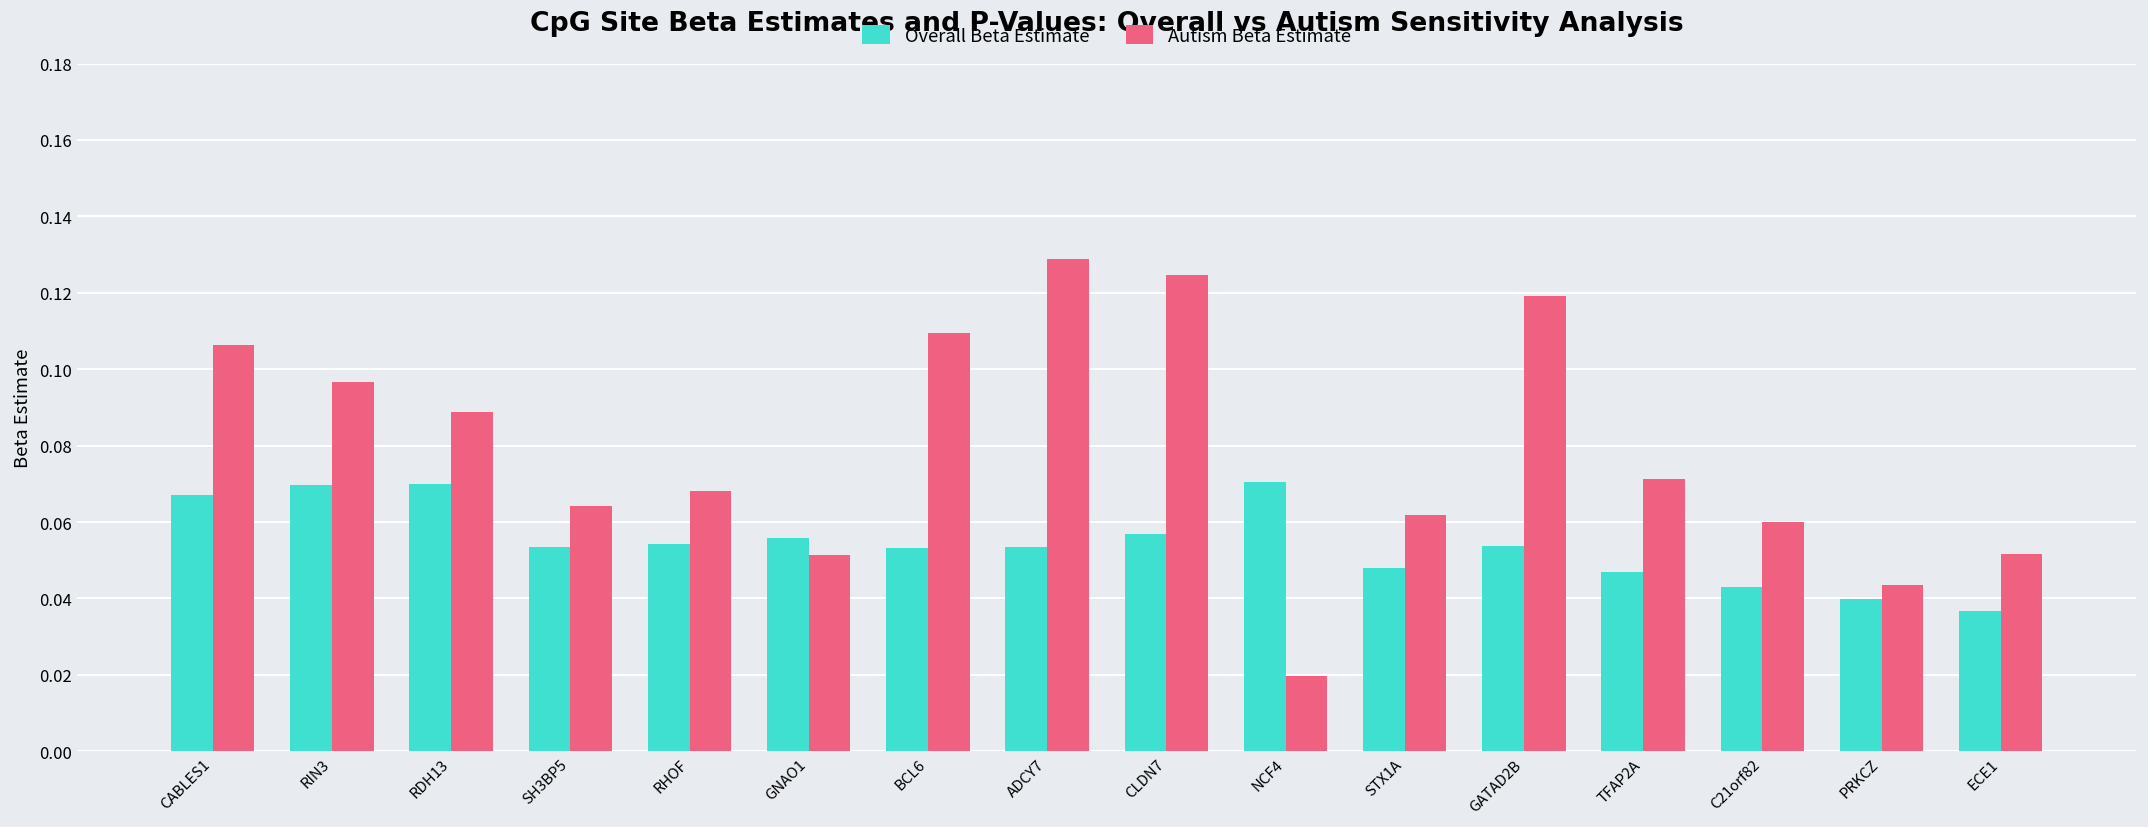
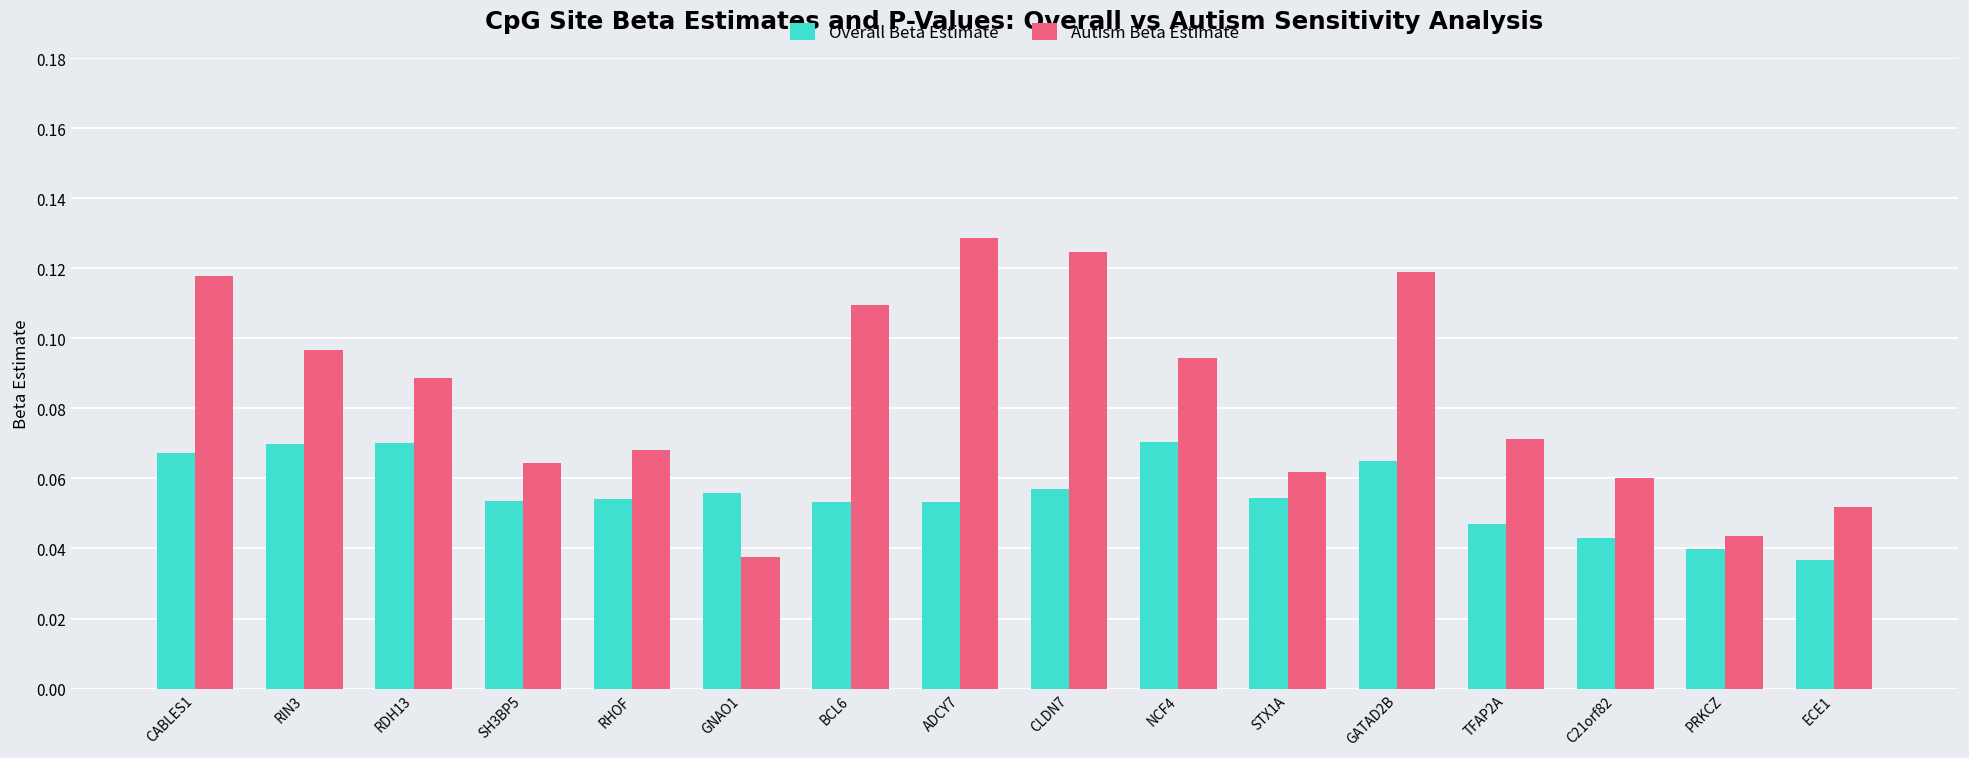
  {
    "Overall Beta Estimate": {
      "CABLES1": 0.067,
      "RIN3": 0.070,
      "RDH13": 0.070,
      "SH3BP5": 0.054,
      "RHOF": 0.054,
      "GNAO1": 0.056,
      "BCL6": 0.053,
      "ADCY7": 0.053,
      "CLDN7": 0.057,
      "NCF4": 0.071,
-     "STX1A": 0.048,
-     "GATAD2B": 0.054,
+     "STX1A": 0.055,
+     "GATAD2B": 0.065,
      "TFAP2A": 0.047,
      "C21orf82": 0.043,
      "PRKCZ": 0.040,
      "ECE1": 0.037
    },
    "Autism Beta Estimate": {
-     "CABLES1": 0.106,
+     "CABLES1": 0.118,
      "RIN3": 0.097,
      "RDH13": 0.089,
      "SH3BP5": 0.064,
      "RHOF": 0.068,
-     "GNAO1": 0.051,
+     "GNAO1": 0.038,
      "BCL6": 0.109,
      "ADCY7": 0.129,
      "CLDN7": 0.125,
-     "NCF4": 0.020,
+     "NCF4": 0.094,
      "STX1A": 0.062,
      "GATAD2B": 0.119,
      "TFAP2A": 0.071,
      "C21orf82": 0.060,
      "PRKCZ": 0.044,
      "ECE1": 0.052
    }
  }
